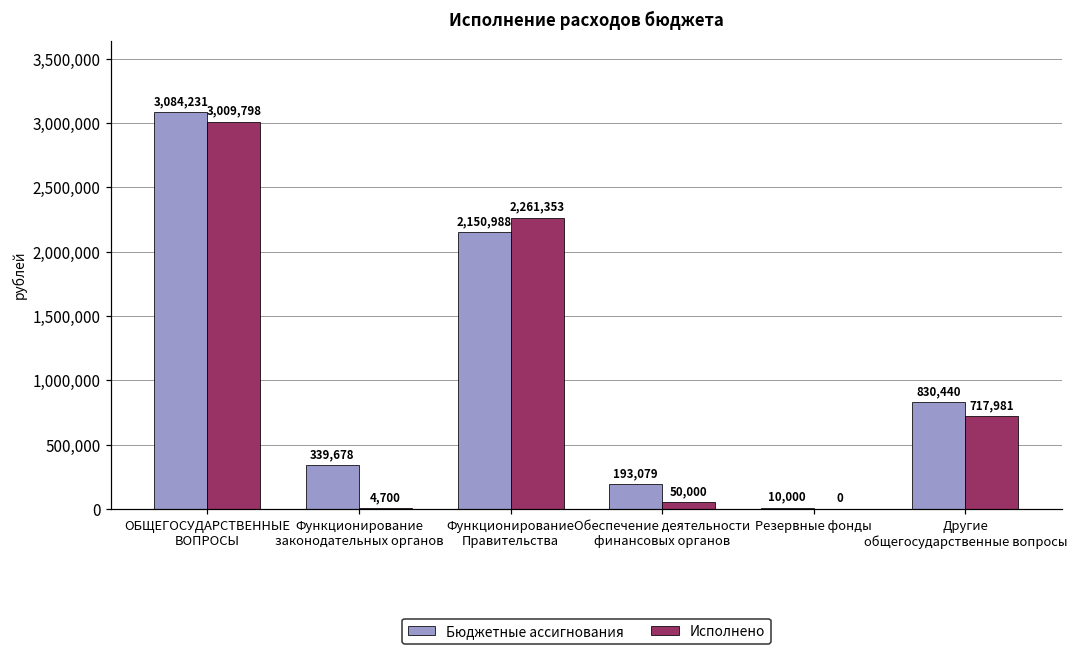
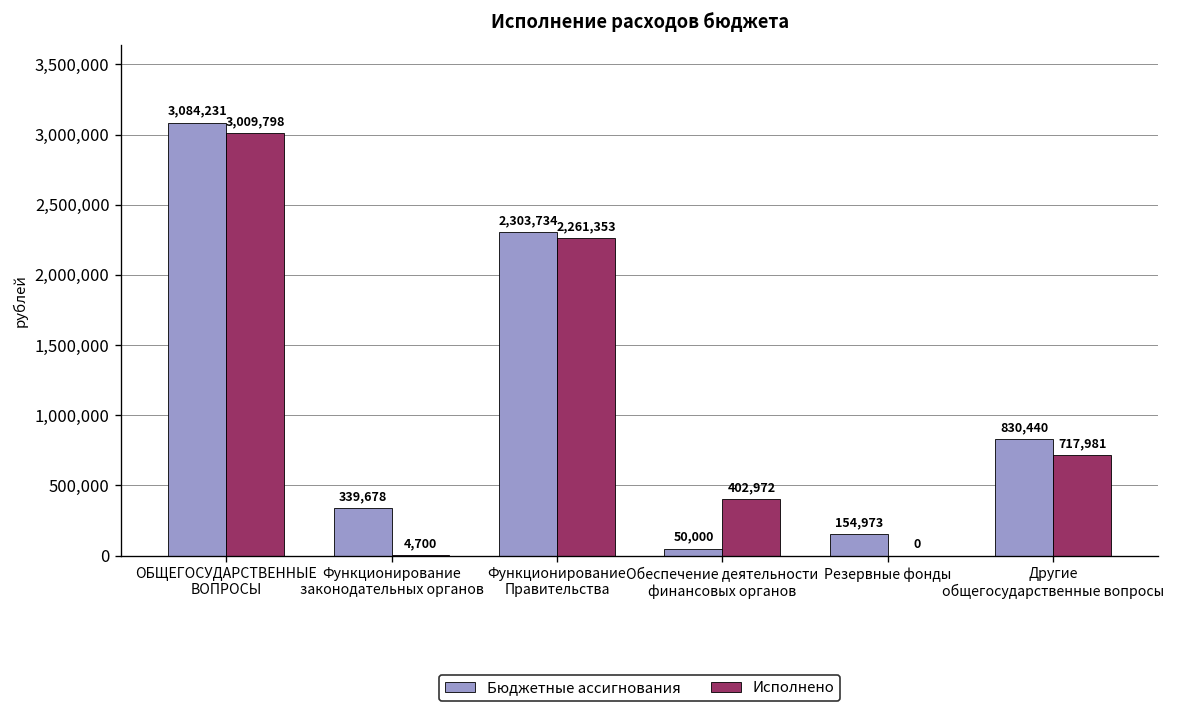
  {
    "Бюджетные ассигнования": {
      "ОБЩЕГОСУДАРСТВЕННЫЕ ВОПРОСЫ": "3,084,231",
      "Функционирование законодательных органов": "339,678",
-     "Функционирование Правительства": "2,150,988",
-     "Обеспечение деятельности финансовых органов": "193,079",
-     "Резервные фонды": "10,000",
+     "Функционирование Правительства": "2,303,734",
+     "Обеспечение деятельности финансовых органов": "50,000",
+     "Резервные фонды": "154,973",
      "Другие общегосударственные вопросы": "830,440"
    },
    "Исполнено": {
      "ОБЩЕГОСУДАРСТВЕННЫЕ ВОПРОСЫ": "3,009,798",
      "Функционирование законодательных органов": "4,700",
      "Функционирование Правительства": "2,261,353",
-     "Обеспечение деятельности финансовых органов": "50,000",
+     "Обеспечение деятельности финансовых органов": "402,972",
      "Резервные фонды": "0",
      "Другие общегосударственные вопросы": "717,981"
    }
  }
